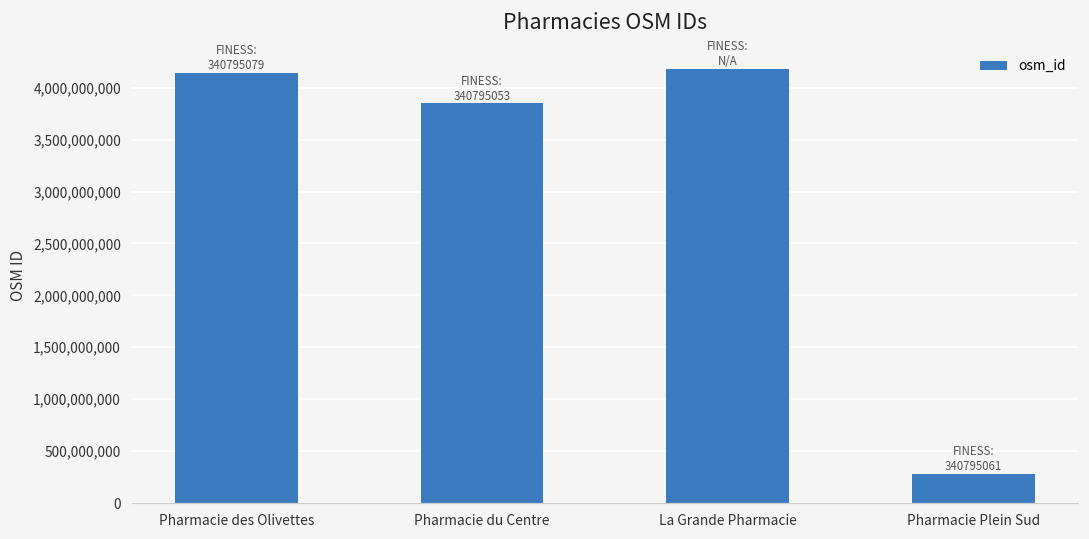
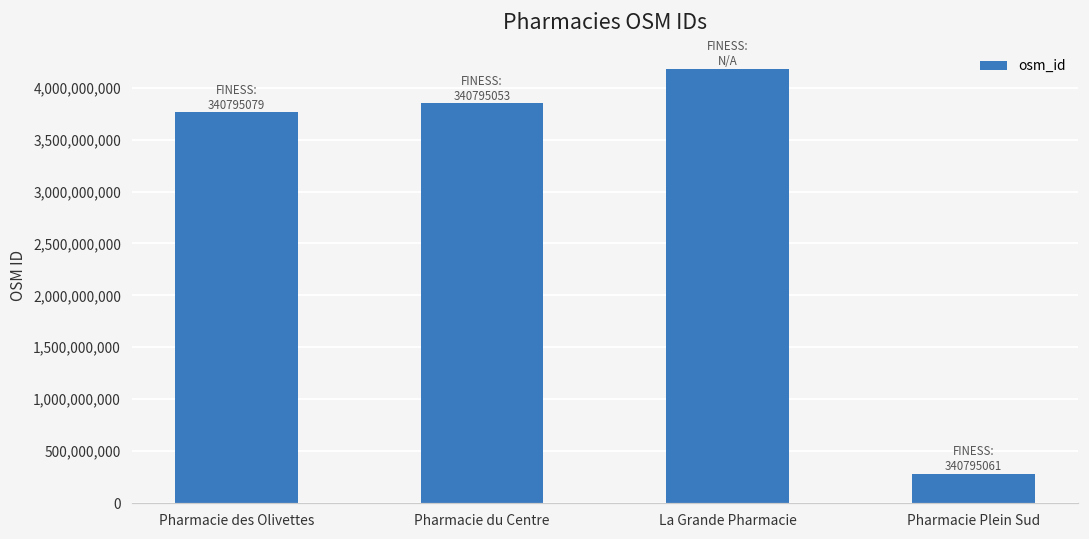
  {
-   "Pharmacie des Olivettes": "4,100,000,000",
+   "Pharmacie des Olivettes": "3,800,000,000",
    "La Grande Pharmacie": "4,200,000,000"
  }
